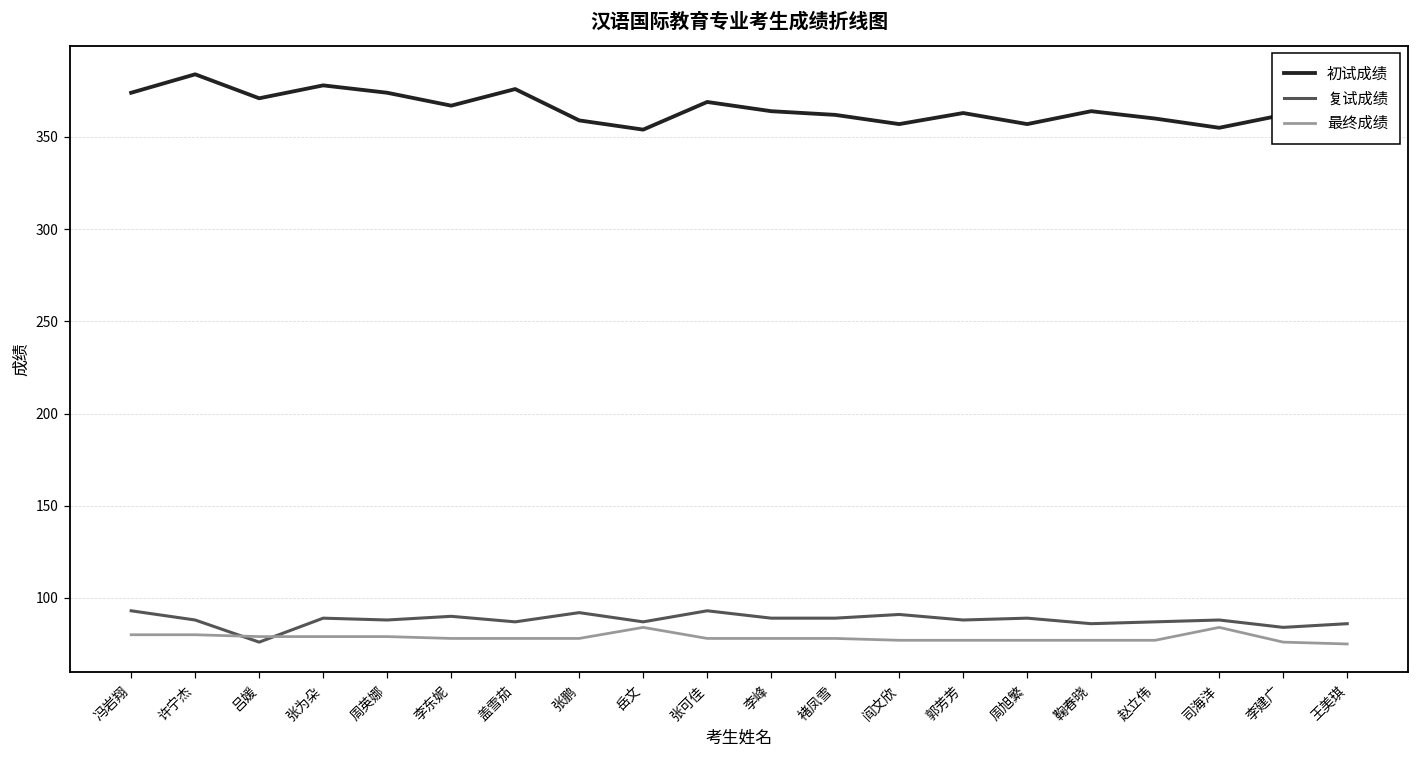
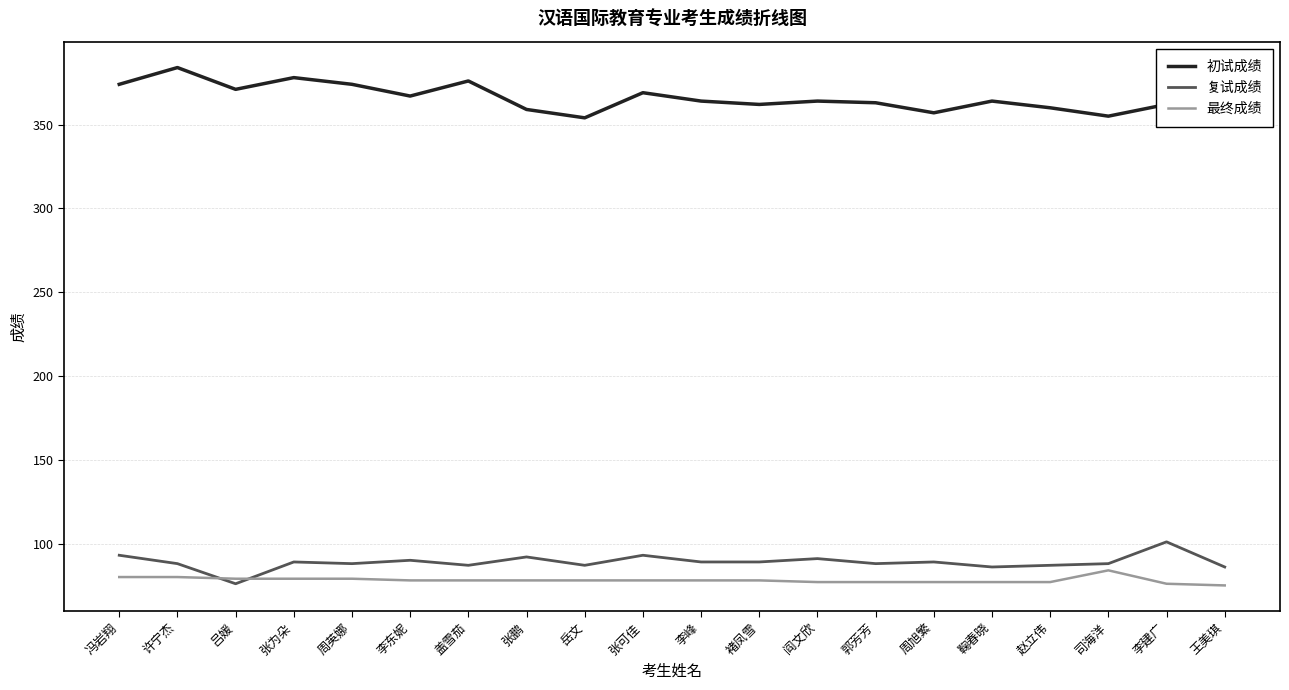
  {
    "初试成绩": {
      "冯岩翔": 374,
      "许宁杰": 384,
      "吕媛": 371,
      "张为朵": 378,
      "周英娜": 374,
      "李东妮": 367,
      "盖雪茄": 376,
      "张鹏": 359,
      "岳文": 354,
      "张可佳": 369,
      "李峰": 364,
      "褚凤雪": 362,
-     "阎文欣": 357,
+     "阎文欣": 364,
      "郭芳芳": 363,
      "周旭繁": 357,
      "鞠春晓": 364,
      "赵立伟": 360,
      "司海洋": 355
    },
    "复试成绩": {
      "冯岩翔": 93,
      "许宁杰": 88,
      "吕媛": 76,
      "张为朵": 89,
      "周英娜": 88,
      "李东妮": 90,
      "盖雪茄": 87,
      "张鹏": 92,
      "岳文": 87,
      "张可佳": 93,
      "李峰": 89,
      "褚凤雪": 89,
      "阎文欣": 91,
      "郭芳芳": 88,
      "周旭繁": 89,
      "鞠春晓": 86,
      "赵立伟": 87,
      "司海洋": 88,
-     "李建广": 84,
+     "李建广": 101,
      "王美琪": 86
    },
    "最终成绩": {
      "冯岩翔": 80,
      "许宁杰": 80,
      "吕媛": 79,
      "张为朵": 79,
      "周英娜": 79,
      "李东妮": 78,
      "盖雪茄": 78,
      "张鹏": 78,
-     "岳文": 84,
+     "岳文": 78,
      "张可佳": 78,
      "李峰": 78,
      "褚凤雪": 78,
      "阎文欣": 77,
      "郭芳芳": 77,
      "周旭繁": 77,
      "鞠春晓": 77,
      "赵立伟": 77,
      "司海洋": 84,
      "李建广": 76,
      "王美琪": 75
    }
  }
